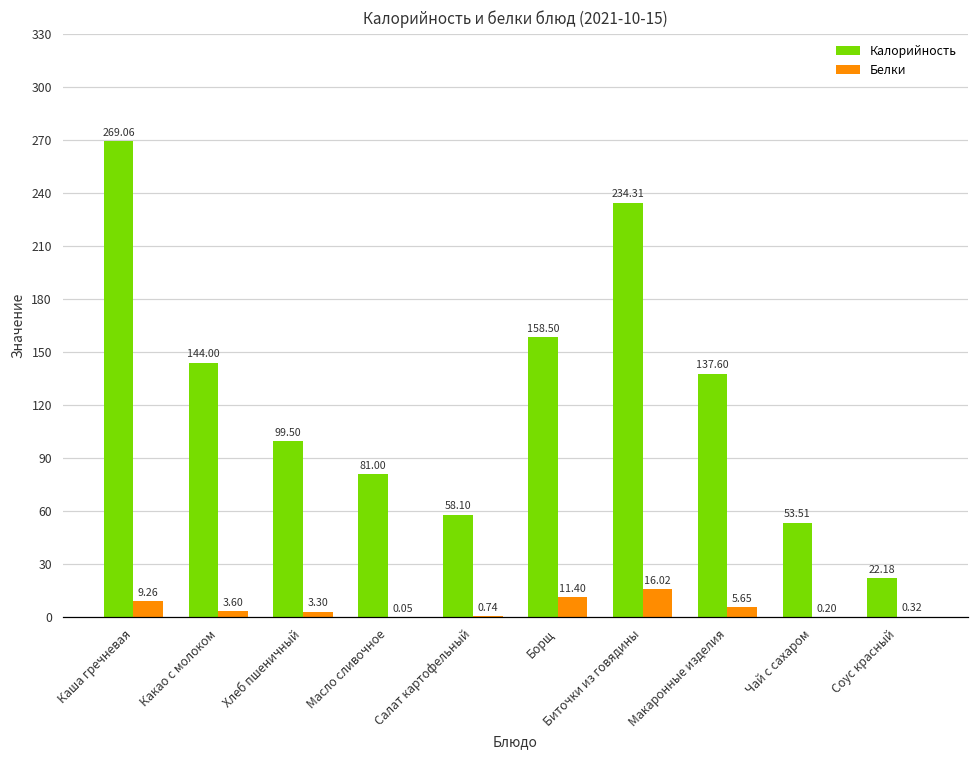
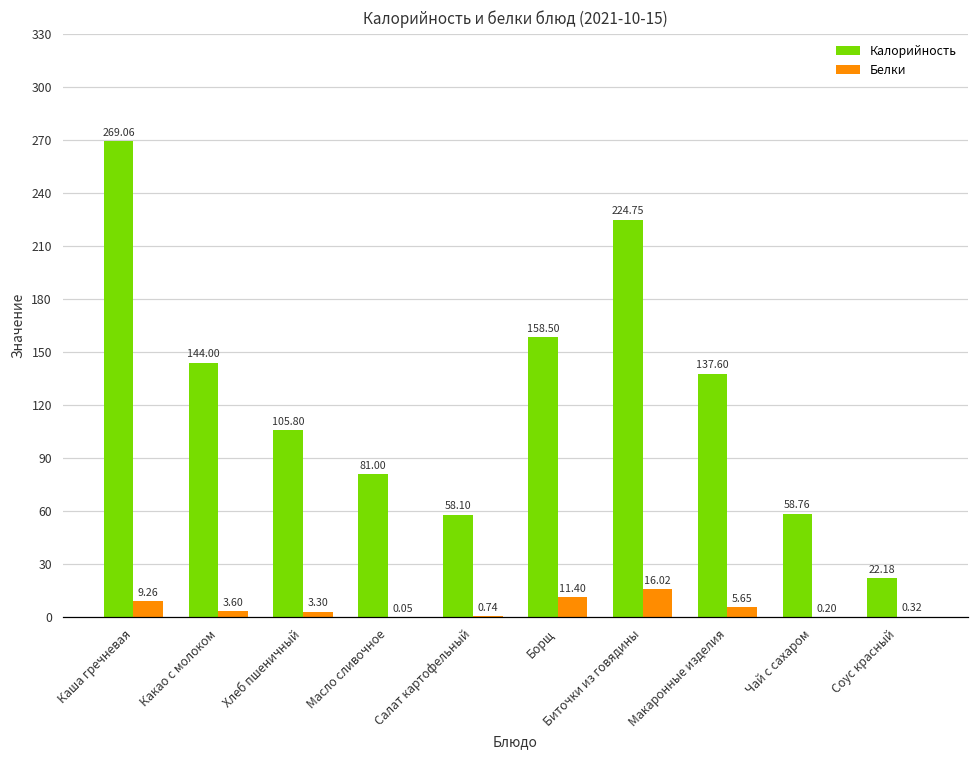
  {
    "Калорийность": {
      "Каша гречневая": 269.06,
      "Какао с молоком": 144.00,
-     "Хлеб пшеничный": 99.50,
+     "Хлеб пшеничный": 105.80,
      "Масло сливочное": 81.00,
      "Салат картофельный": 58.10,
      "Борщ": 158.50,
-     "Биточки из говядины": 234.31,
+     "Биточки из говядины": 224.75,
      "Макаронные изделия": 137.60,
-     "Чай с сахаром": 53.51,
+     "Чай с сахаром": 58.76,
      "Соус красный": 22.18
    },
    "Белки": {
      "Каша гречневая": 9.26,
      "Какао с молоком": 3.60,
      "Хлеб пшеничный": 3.30,
      "Масло сливочное": 0.05,
      "Салат картофельный": 0.74,
      "Борщ": 11.40,
      "Биточки из говядины": 16.02,
      "Макаронные изделия": 5.65,
      "Чай с сахаром": 0.20,
      "Соус красный": 0.32
    }
  }
